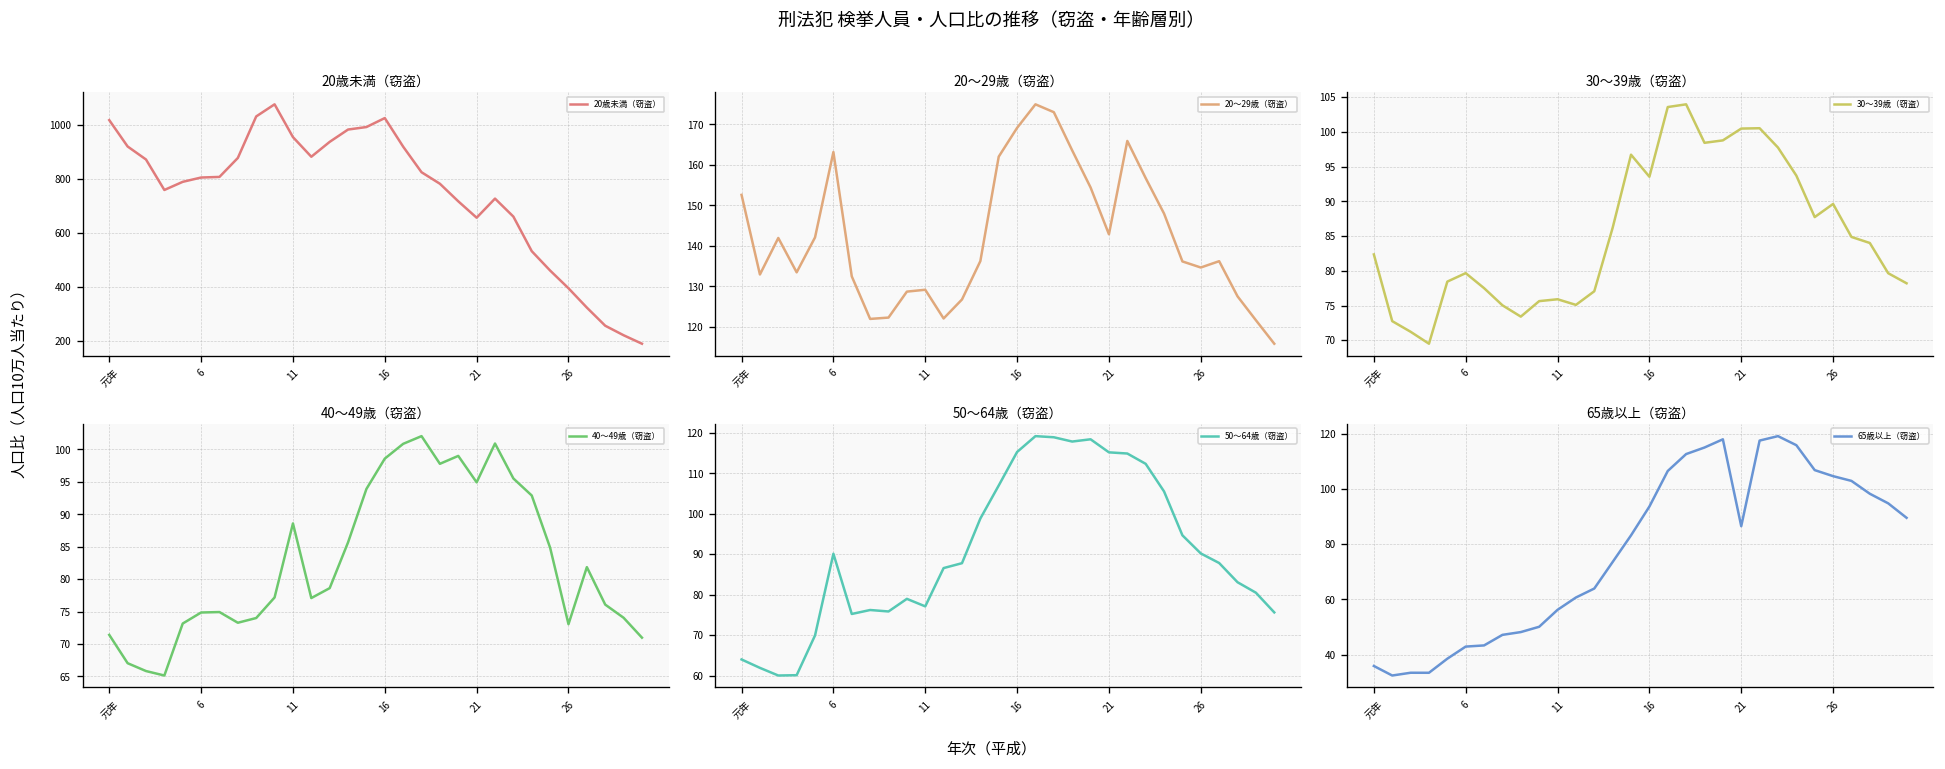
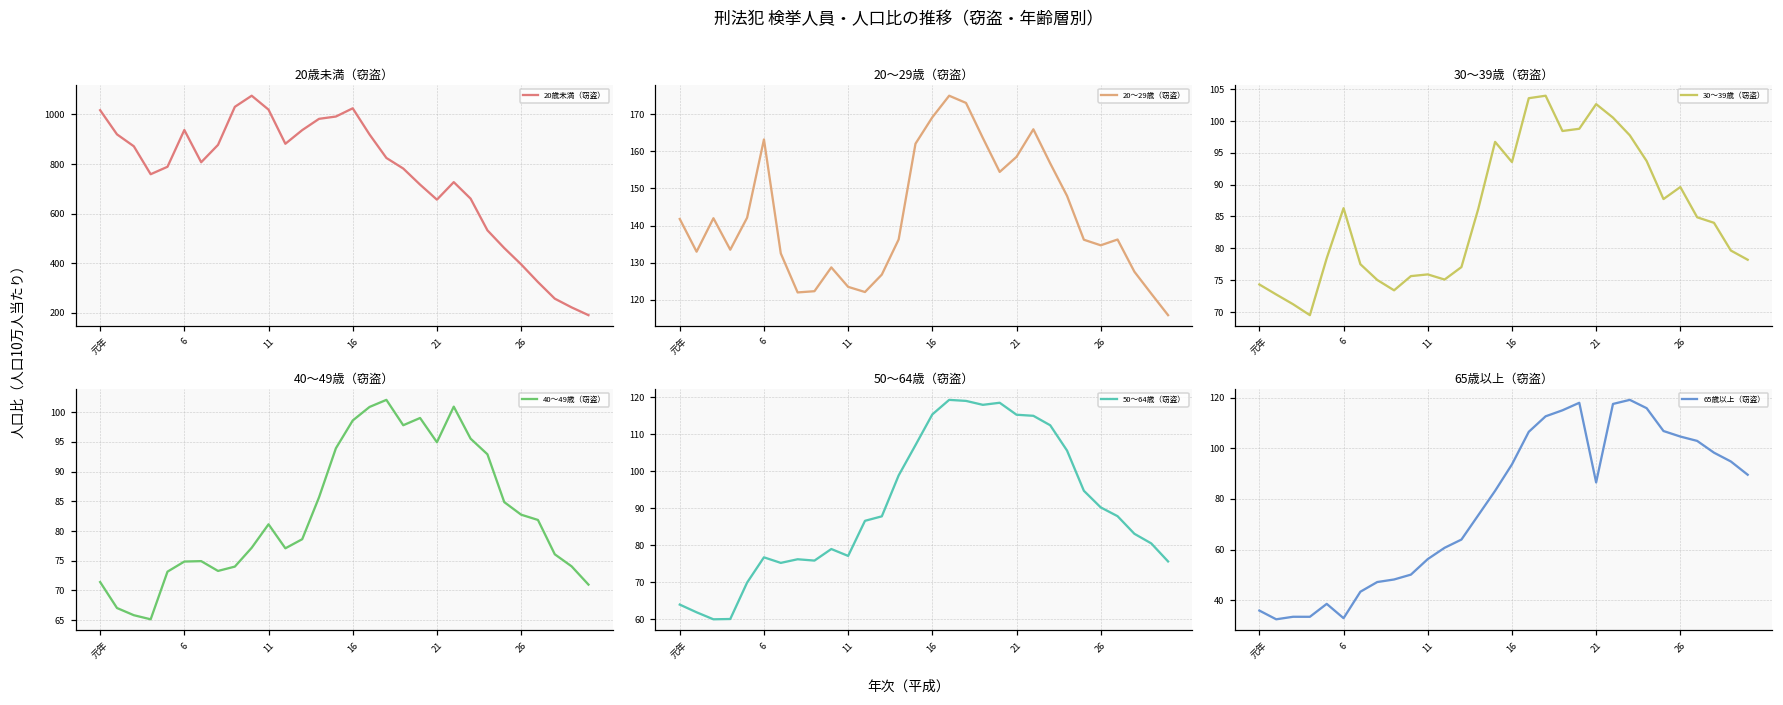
  {
    "20歳未満（窃盗）": {
      "元年": 1020,
-     "6": 800,
-     "11": 950,
+     "6": 940,
+     "11": 1020,
      "16": 1020,
      "21": 660,
      "26": 400
    },
    "20～29歳（窃盗）": {
-     "元年": 153,
+     "元年": 142,
      "6": 163,
-     "11": 129,
+     "11": 123,
      "16": 169,
-     "21": 143,
+     "21": 158,
      "26": 135
    },
    "30～39歳（窃盗）": {
-     "元年": 82,
-     "6": 80,
+     "元年": 74,
+     "6": 86,
      "11": 76,
      "16": 94,
-     "21": 100,
+     "21": 103,
      "26": 90
    },
    "40～49歳（窃盗）": {
      "元年": 71,
      "6": 75,
-     "11": 89,
+     "11": 81,
      "16": 99,
      "21": 95,
-     "26": 73
+     "26": 83
    },
    "50～64歳（窃盗）": {
      "元年": 64,
-     "6": 90,
+     "6": 77,
      "11": 77,
      "16": 115,
      "21": 115,
      "26": 90
    },
    "65歳以上（窃盗）": {
      "元年": 36,
-     "6": 43,
+     "6": 33,
      "11": 56,
      "16": 94,
      "21": 86,
      "26": 105
    }
  }
